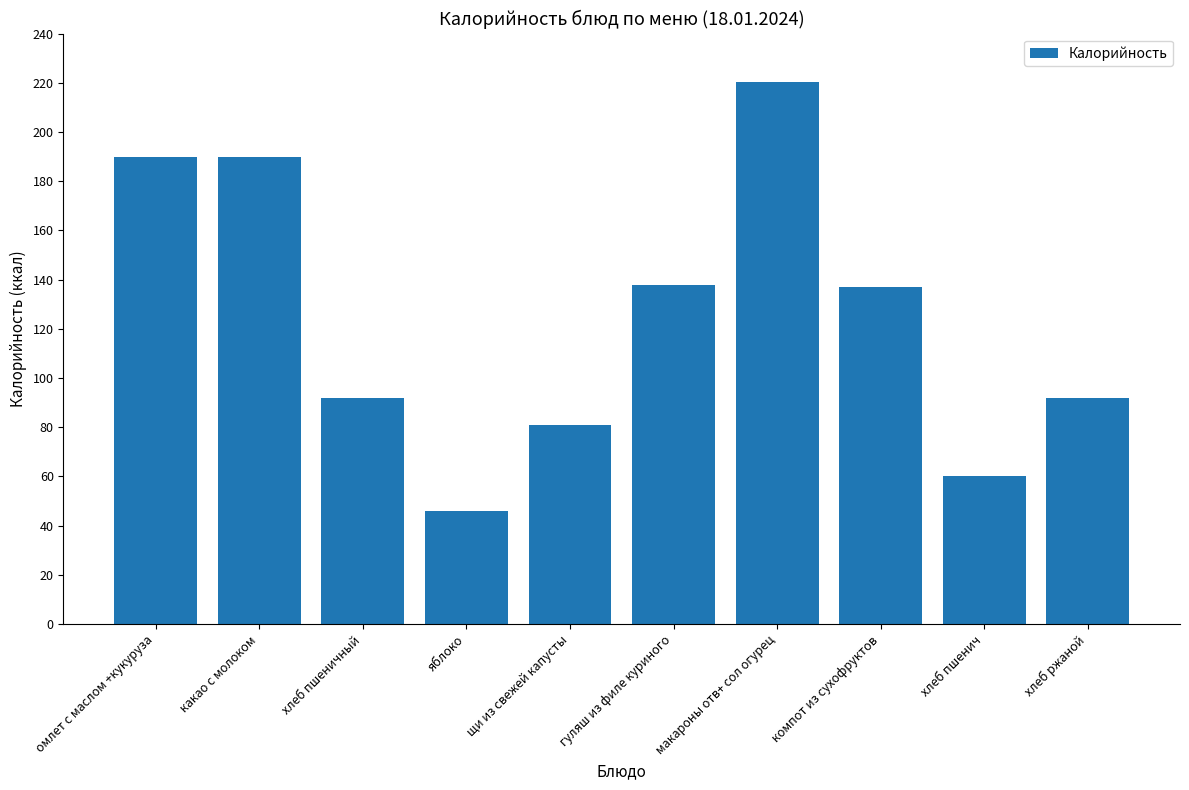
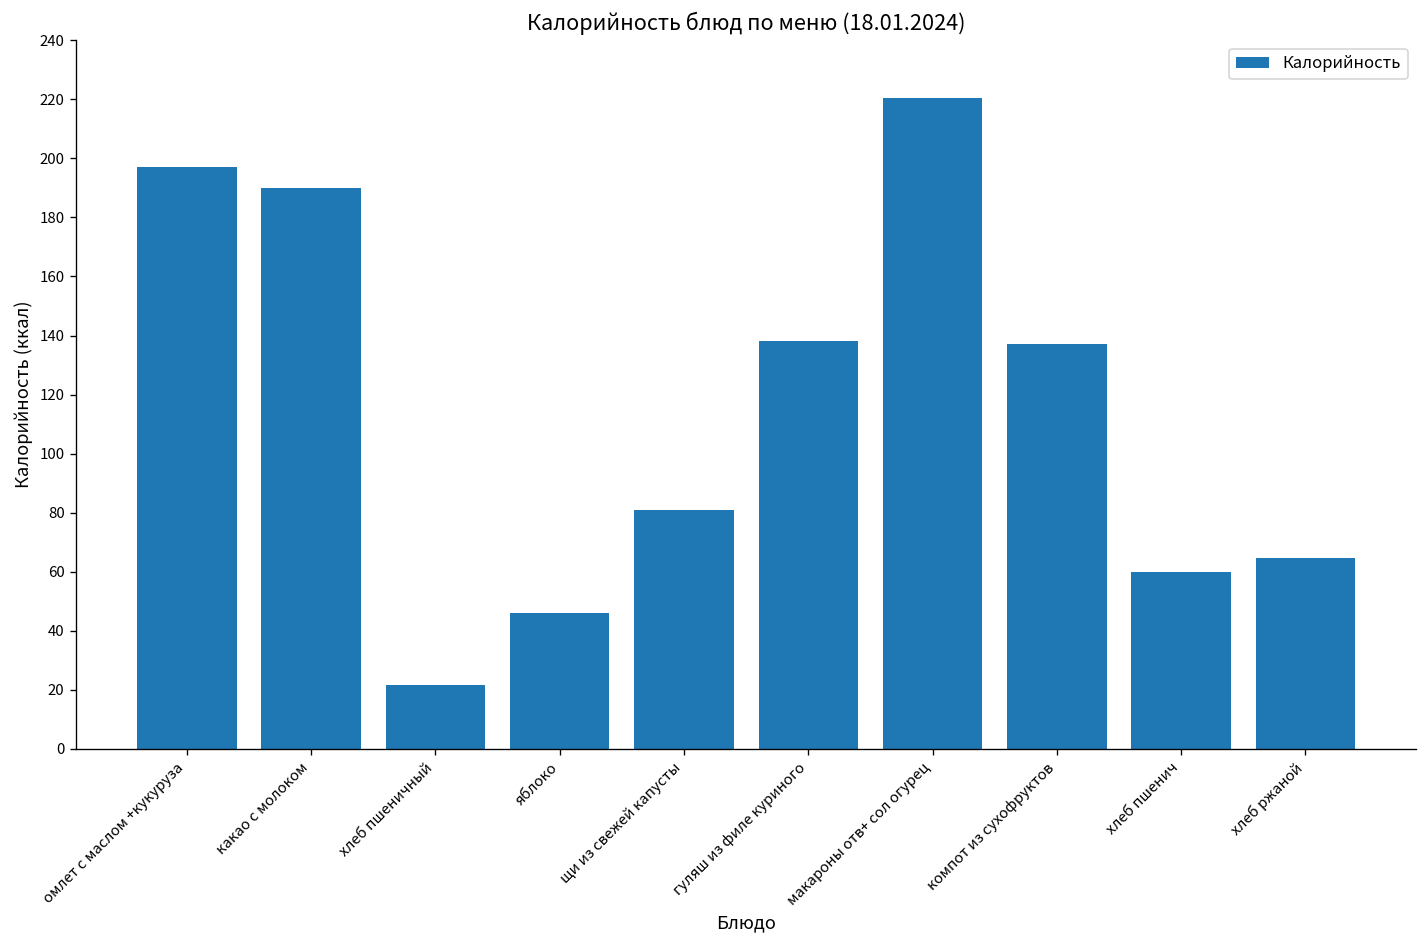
  {
-   "омлет с маслом +кукуруза": 190,
+   "омлет с маслом +кукуруза": 197,
    "какао с молоком": 190,
-   "хлеб пшеничный": 92,
+   "хлеб пшеничный": 22,
    "яблоко": 46,
    "щи из свежей капусты": 81,
    "гуляш из филе куриного": 138,
    "макароны отв+ сол огурец": 221,
    "компот из сухофруктов": 137,
    "хлеб пшенич": 60,
-   "хлеб ржаной": 92
+   "хлеб ржаной": 65
  }
